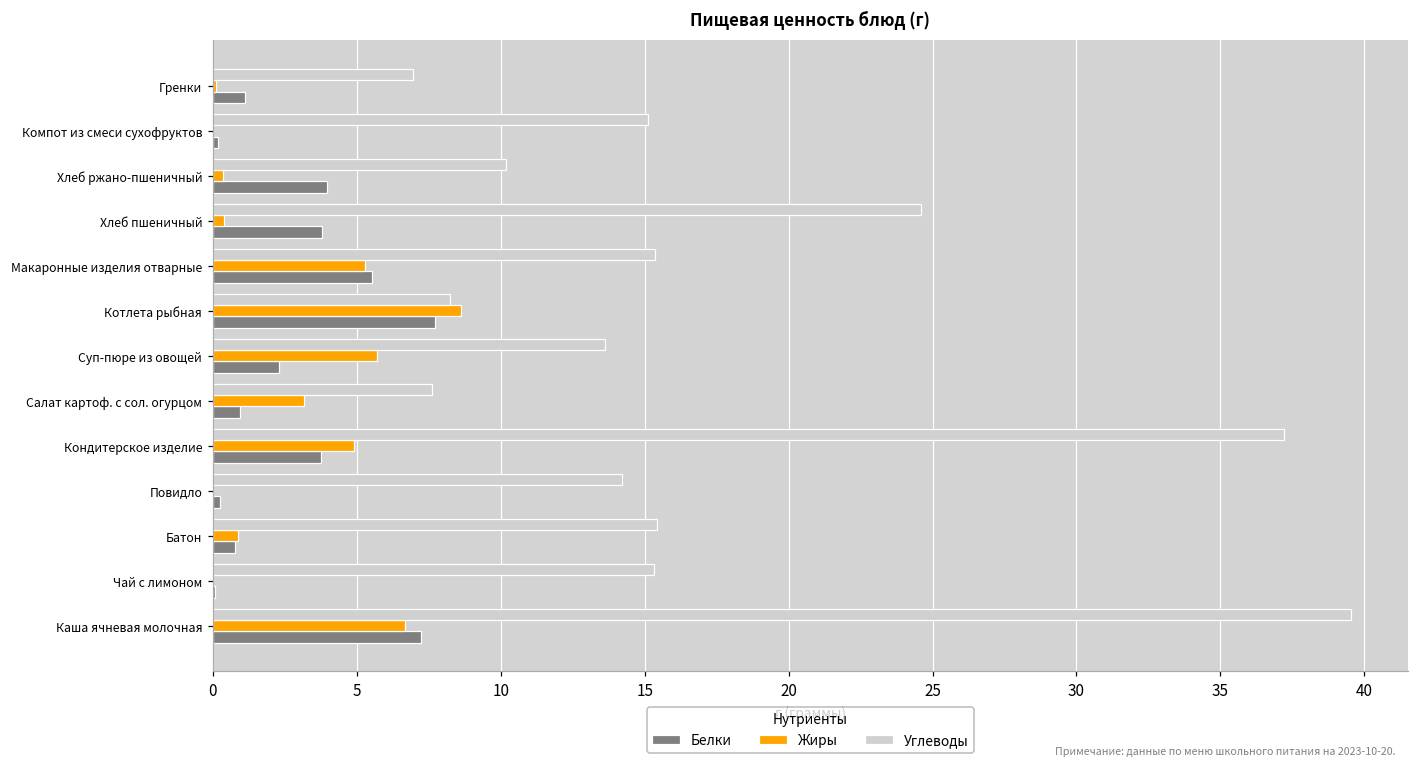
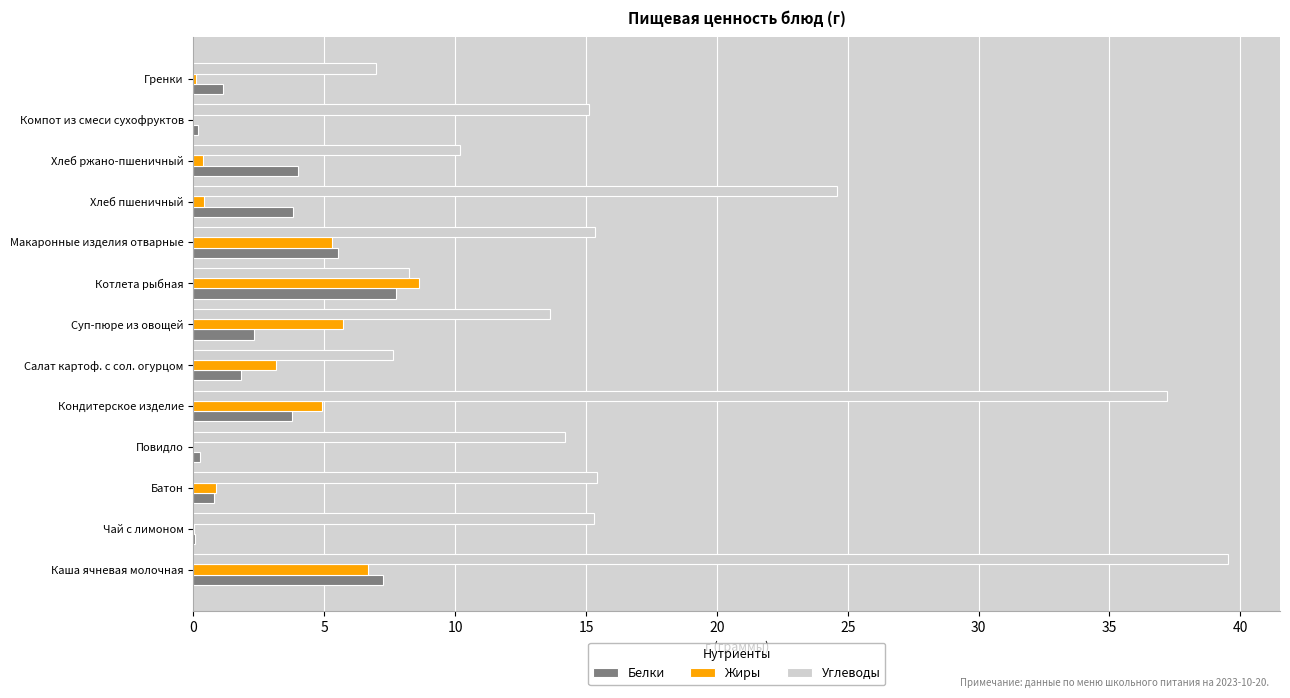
  {
    "Белки": {
      "Гренки": 1.1,
      "Компот из смеси сухофруктов": 0.2,
      "Хлеб ржано-пшеничный": 4.0,
      "Хлеб пшеничный": 3.8,
      "Макаронные изделия отварные": 5.5,
      "Котлета рыбная": 7.7,
      "Суп-пюре из овощей": 2.3,
-     "Салат картоф. с сол. огурцом": 1.0,
+     "Салат картоф. с сол. огурцом": 1.8,
      "Кондитерское изделие": 3.8,
      "Повидло": 0.3,
      "Батон": 0.8,
      "Каша ячневая молочная": 7.2
    },
    "Жиры": {
      "Гренки": 0.1,
      "Компот из смеси сухофруктов": 0.0,
      "Хлеб ржано-пшеничный": 0.4,
      "Хлеб пшеничный": 0.4,
      "Макаронные изделия отварные": 5.3,
      "Котлета рыбная": 8.6,
      "Суп-пюре из овощей": 5.7,
      "Салат картоф. с сол. огурцом": 3.2,
      "Кондитерское изделие": 4.9,
      "Повидло": 0.0,
      "Батон": 0.9,
      "Каша ячневая молочная": 6.7
    },
    "Углеводы": {
      "Гренки": 7.0,
      "Компот из смеси сухофруктов": 15.1,
      "Хлеб ржано-пшеничный": 10.2,
      "Хлеб пшеничный": 24.6,
      "Макаронные изделия отварные": 15.4,
      "Котлета рыбная": 8.2,
      "Суп-пюре из овощей": 13.6,
      "Салат картоф. с сол. огурцом": 7.6,
      "Кондитерское изделие": 37.2,
      "Повидло": 14.2,
      "Батон": 15.4,
      "Чай с лимоном": 15.3,
      "Каша ячневая молочная": 39.5
    }
  }
